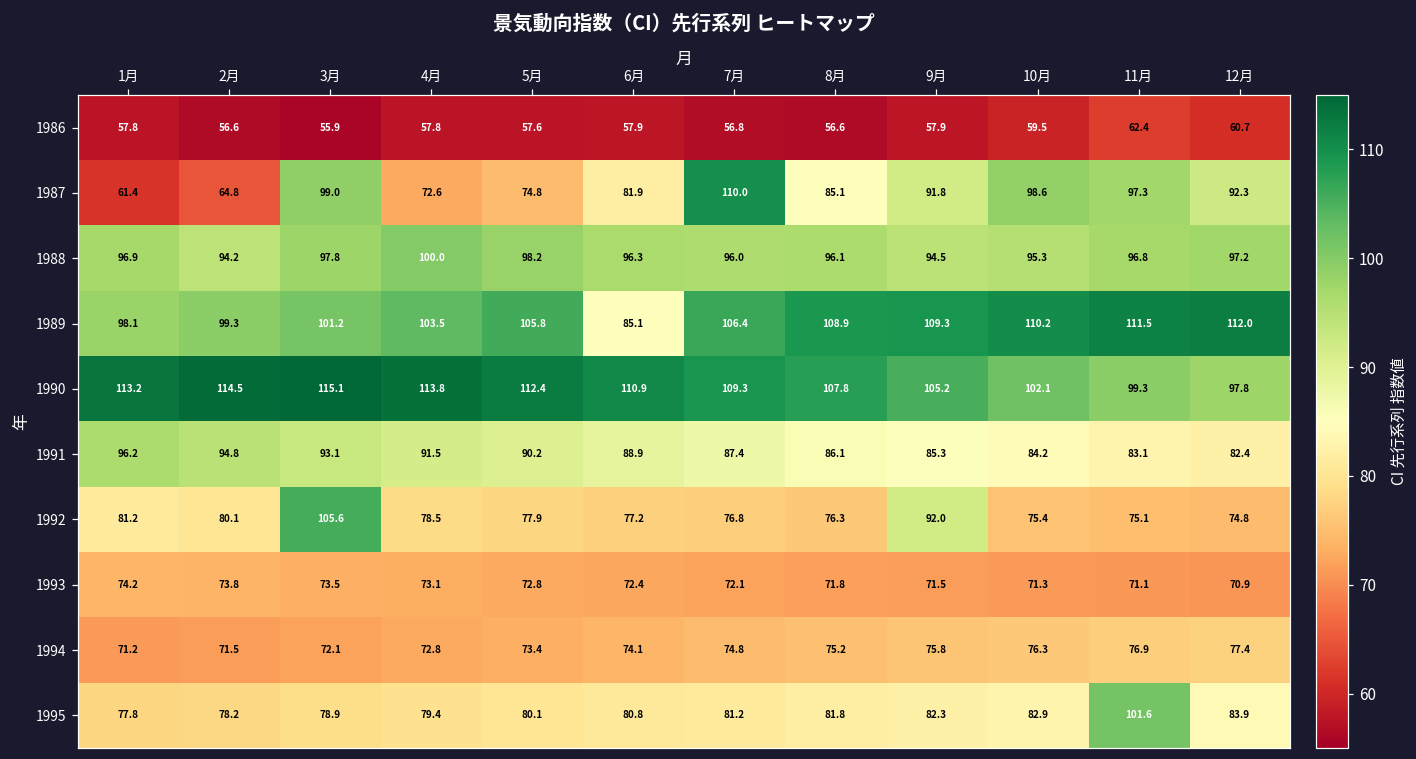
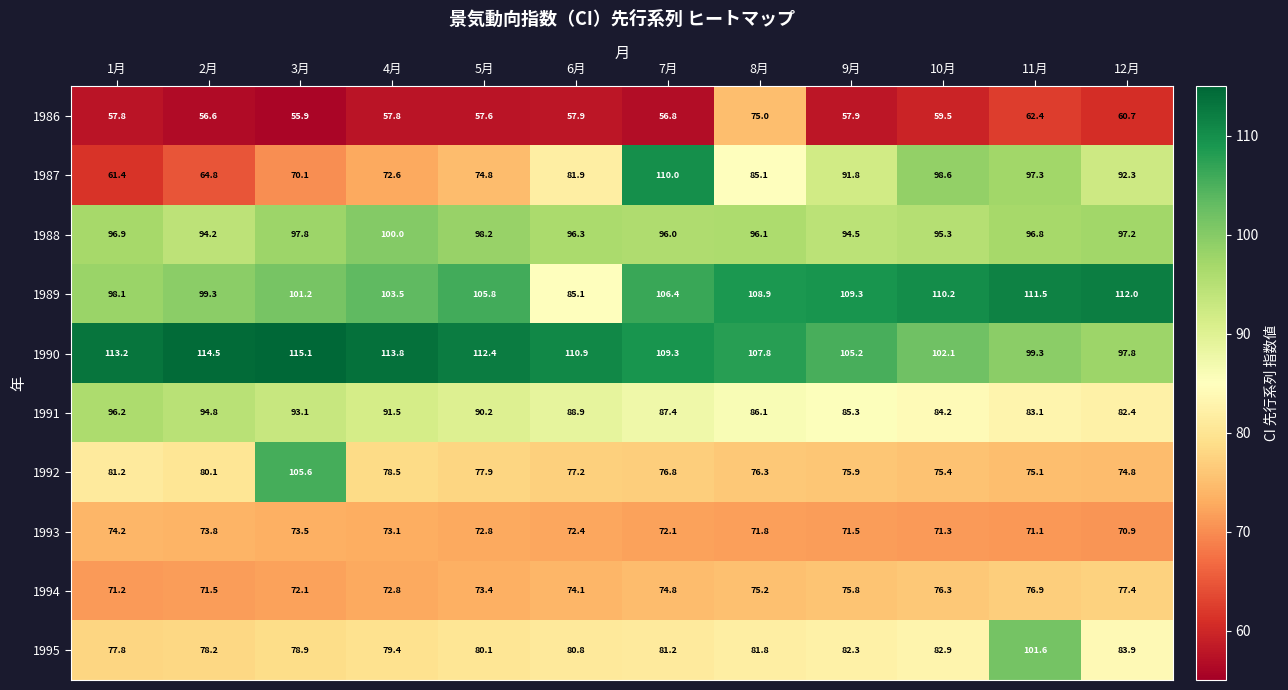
  {
    "1986": {
      "1月": 57.8,
      "2月": 56.6,
      "3月": 55.9,
      "4月": 57.8,
      "5月": 57.6,
      "6月": 57.9,
      "7月": 56.8,
-     "8月": 56.6,
+     "8月": 75.0,
      "9月": 57.9,
      "10月": 59.5,
      "11月": 62.4,
      "12月": 60.7
    },
    "1987": {
      "1月": 61.4,
      "2月": 64.8,
-     "3月": 99.0,
+     "3月": 70.1,
      "4月": 72.6,
      "5月": 74.8,
      "6月": 81.9,
      "7月": 110.0,
      "8月": 85.1,
      "9月": 91.8,
      "10月": 98.6,
      "11月": 97.3,
      "12月": 92.3
    },
    "1988": {
      "1月": 96.9,
      "2月": 94.2,
      "3月": 97.8,
      "4月": 100.0,
      "5月": 98.2,
      "6月": 96.3,
      "7月": 96.0,
      "8月": 96.1,
      "9月": 94.5,
      "10月": 95.3,
      "11月": 96.8,
      "12月": 97.2
    },
    "1989": {
      "1月": 98.1,
      "2月": 99.3,
      "3月": 101.2,
      "4月": 103.5,
      "5月": 105.8,
      "6月": 85.1,
      "7月": 106.4,
      "8月": 108.9,
      "9月": 109.3,
      "10月": 110.2,
      "11月": 111.5,
      "12月": 112.0
    },
    "1990": {
      "1月": 113.2,
      "2月": 114.5,
      "3月": 115.1,
      "4月": 113.8,
      "5月": 112.4,
      "6月": 110.9,
      "7月": 109.3,
      "8月": 107.8,
      "9月": 105.2,
      "10月": 102.1,
      "11月": 99.3,
      "12月": 97.8
    },
    "1991": {
      "1月": 96.2,
      "2月": 94.8,
      "3月": 93.1,
      "4月": 91.5,
      "5月": 90.2,
      "6月": 88.9,
      "7月": 87.4,
      "8月": 86.1,
      "9月": 85.3,
      "10月": 84.2,
      "11月": 83.1,
      "12月": 82.4
    },
    "1992": {
      "1月": 81.2,
      "2月": 80.1,
      "3月": 105.6,
      "4月": 78.5,
      "5月": 77.9,
      "6月": 77.2,
      "7月": 76.8,
      "8月": 76.3,
-     "9月": 92.0,
+     "9月": 75.9,
      "10月": 75.4,
      "11月": 75.1,
      "12月": 74.8
    },
    "1993": {
      "1月": 74.2,
      "2月": 73.8,
      "3月": 73.5,
      "4月": 73.1,
      "5月": 72.8,
      "6月": 72.4,
      "7月": 72.1,
      "8月": 71.8,
      "9月": 71.5,
      "10月": 71.3,
      "11月": 71.1,
      "12月": 70.9
    },
    "1994": {
      "1月": 71.2,
      "2月": 71.5,
      "3月": 72.1,
      "4月": 72.8,
      "5月": 73.4,
      "6月": 74.1,
      "7月": 74.8,
      "8月": 75.2,
      "9月": 75.8,
      "10月": 76.3,
      "11月": 76.9,
      "12月": 77.4
    },
    "1995": {
      "1月": 77.8,
      "2月": 78.2,
      "3月": 78.9,
      "4月": 79.4,
      "5月": 80.1,
      "6月": 80.8,
      "7月": 81.2,
      "8月": 81.8,
      "9月": 82.3,
      "10月": 82.9,
      "11月": 101.6,
      "12月": 83.9
    }
  }
